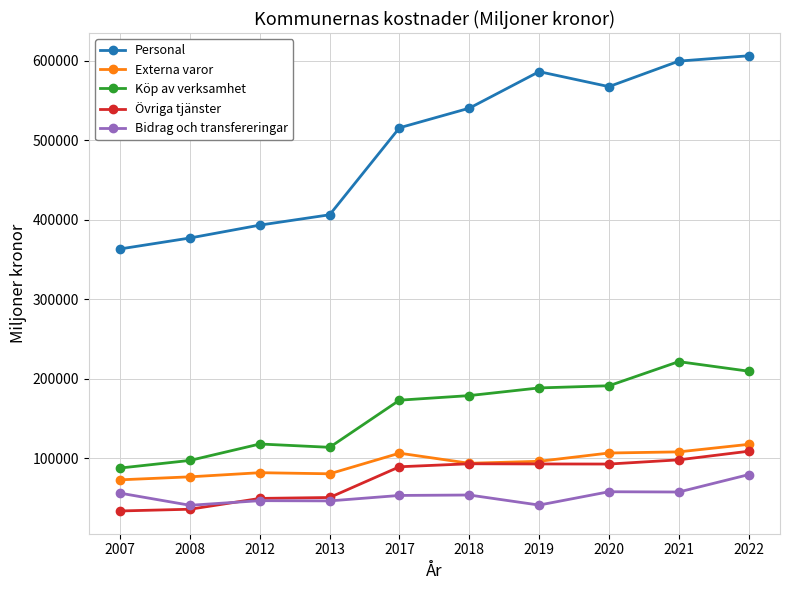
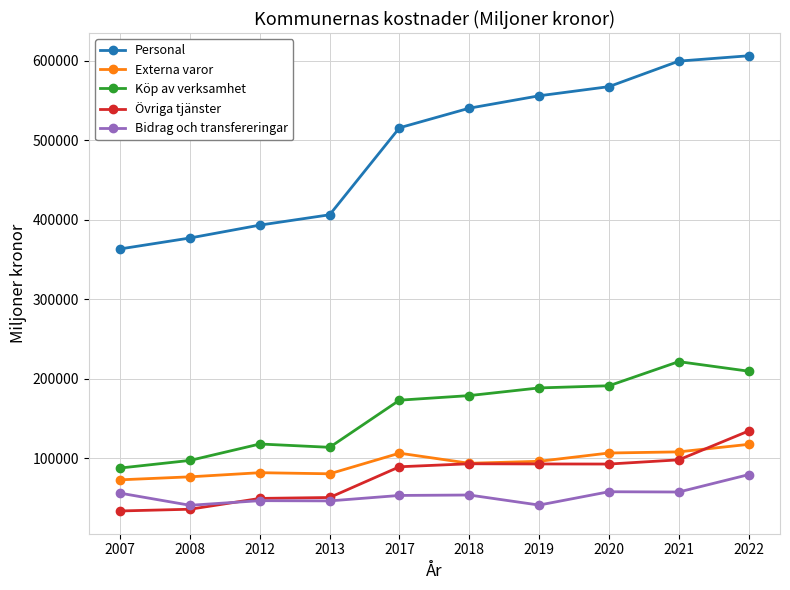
  {
    "Personal": {
      "2007": 360000,
      "2008": 380000,
      "2012": 390000,
      "2013": 410000,
      "2017": 520000,
      "2018": 540000,
-     "2019": 590000,
+     "2019": 560000,
      "2020": 570000,
      "2021": 600000,
      "2022": 610000
    },
    "Externa varor": {
      "2007": 70000,
      "2008": 80000,
      "2012": 80000,
      "2013": 80000,
      "2017": 110000,
      "2019": 100000,
      "2020": 110000,
      "2021": 110000,
      "2022": 120000
    },
    "Köp av verksamhet": {
      "2007": 90000,
      "2008": 100000,
      "2012": 120000,
      "2013": 110000,
      "2017": 170000,
      "2018": 180000,
      "2019": 190000,
      "2020": 190000,
      "2021": 220000,
      "2022": 210000
    },
    "Övriga tjänster": {
      "2007": 30000,
      "2008": 40000,
      "2013": 50000,
      "2017": 90000,
      "2019": 90000,
      "2020": 90000,
      "2021": 100000,
-     "2022": 110000
+     "2022": 130000
    },
    "Bidrag och transfereringar": {
      "2007": 60000,
      "2008": 40000,
      "2013": 50000,
      "2017": 50000,
      "2018": 50000,
      "2019": 40000,
      "2020": 60000,
      "2021": 60000,
      "2022": 80000
    }
  }
